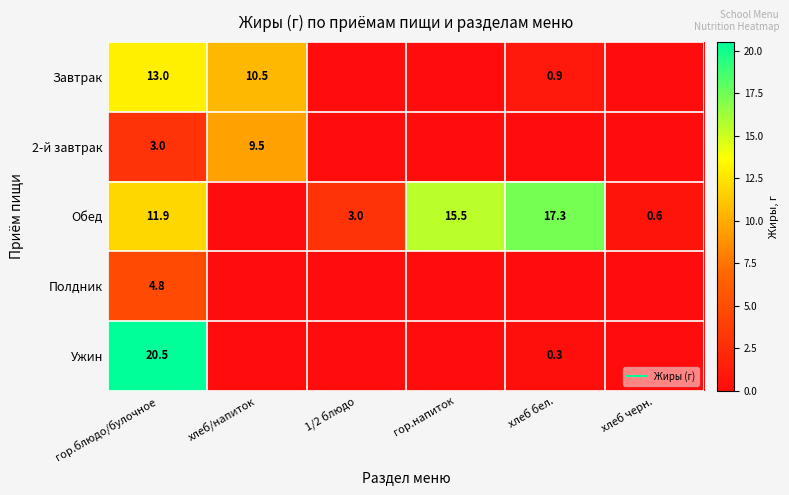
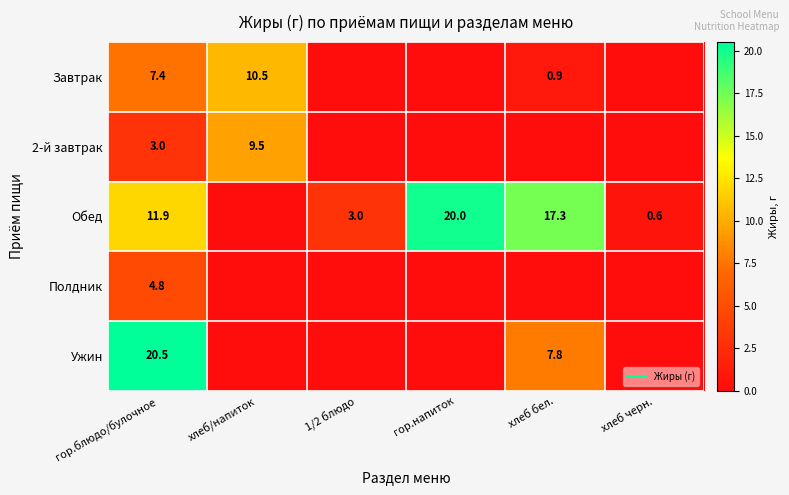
  {
    "Завтрак": {
-     "гор.блюдо/булочное": 13.0,
+     "гор.блюдо/булочное": 7.4,
      "хлеб/напиток": 10.5,
      "хлеб бел.": 0.9
    },
    "2-й завтрак": {
      "гор.блюдо/булочное": 3.0,
      "хлеб/напиток": 9.5
    },
    "Обед": {
      "гор.блюдо/булочное": 11.9,
      "1/2 блюдо": 3.0,
-     "гор.напиток": 15.5,
+     "гор.напиток": 20.0,
      "хлеб бел.": 17.3,
      "хлеб черн.": 0.6
    },
    "Полдник": {
      "гор.блюдо/булочное": 4.8
    },
    "Ужин": {
      "гор.блюдо/булочное": 20.5,
-     "хлеб бел.": 0.3
+     "хлеб бел.": 7.8
    }
  }
